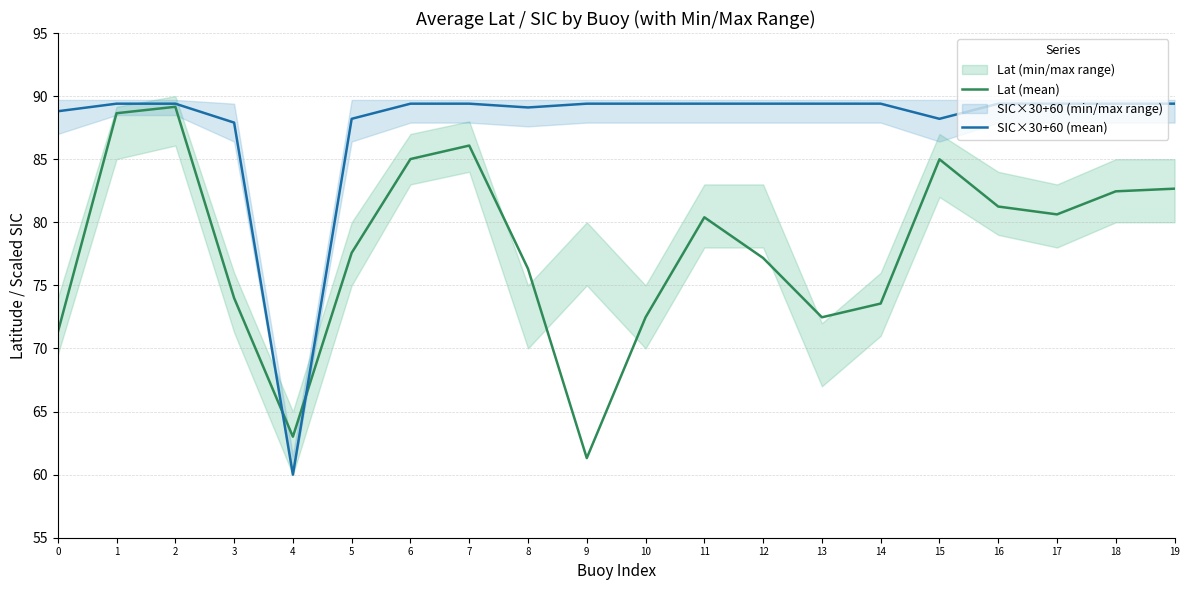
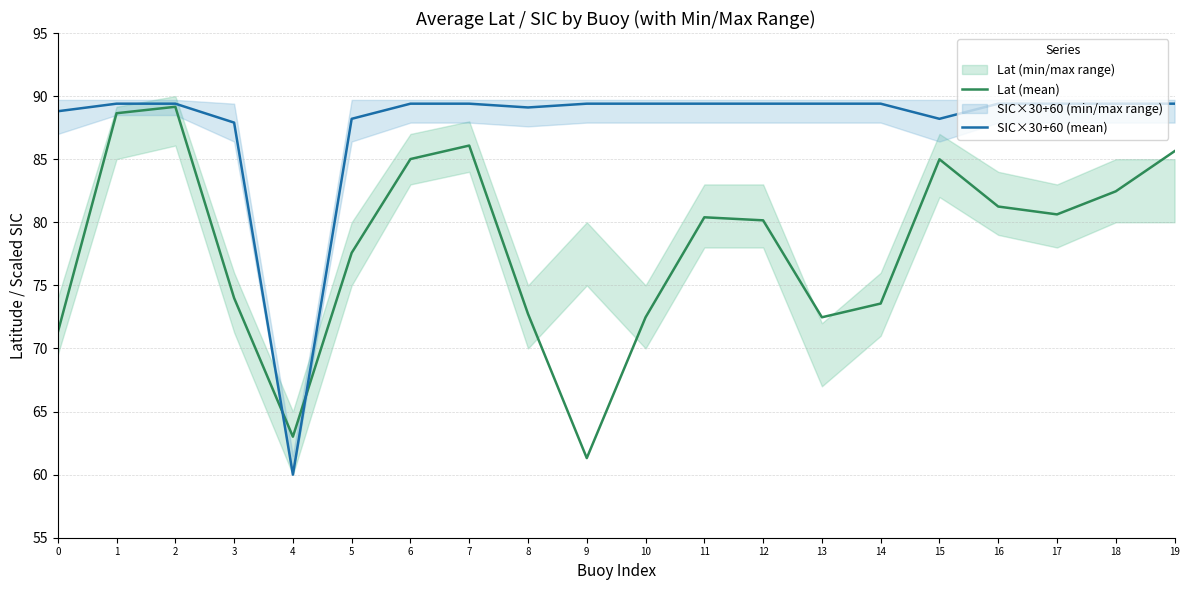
  {
    "Lat (mean)": {
      "0": 71.3,
      "1": 88.6,
      "2": 89.2,
      "3": 74.0,
      "4": 63.0,
      "5": 77.6,
      "6": 85.0,
      "7": 86.1,
-     "8": 76.3,
+     "8": 72.7,
      "9": 61.3,
      "10": 72.5,
      "11": 80.4,
-     "12": 77.2,
+     "12": 80.2,
      "13": 72.5,
      "14": 73.6,
      "15": 85.0,
      "16": 81.2,
      "17": 80.6,
      "18": 82.5,
-     "19": 82.7
+     "19": 85.6
    },
    "SIC×30+60 (mean)": {
      "0": 88.8,
      "1": 89.4,
      "2": 89.4,
      "3": 87.9,
      "4": 60.0,
      "5": 88.2,
      "6": 89.4,
      "7": 89.4,
      "8": 89.1,
      "9": 89.4,
      "10": 89.4,
      "11": 89.4,
      "12": 89.4,
      "13": 89.4,
      "14": 89.4,
      "15": 88.2,
      "19": 89.4
    }
  }
